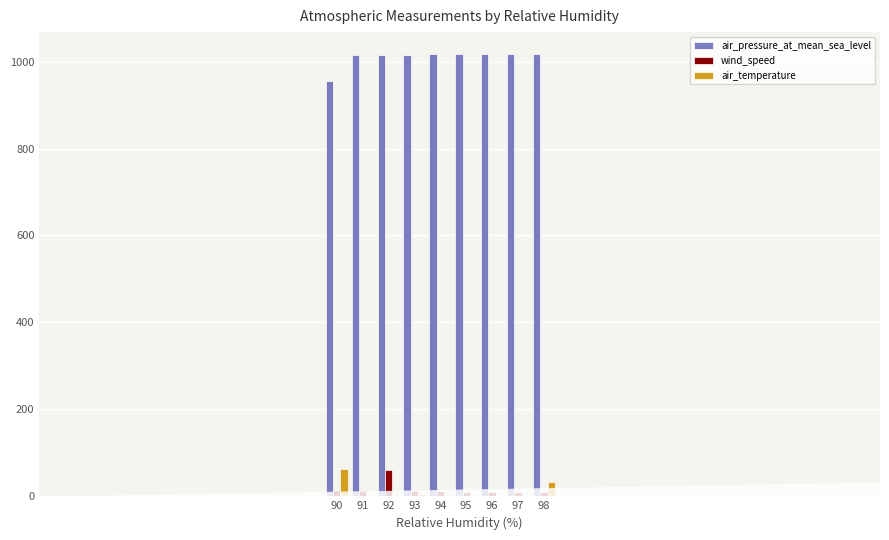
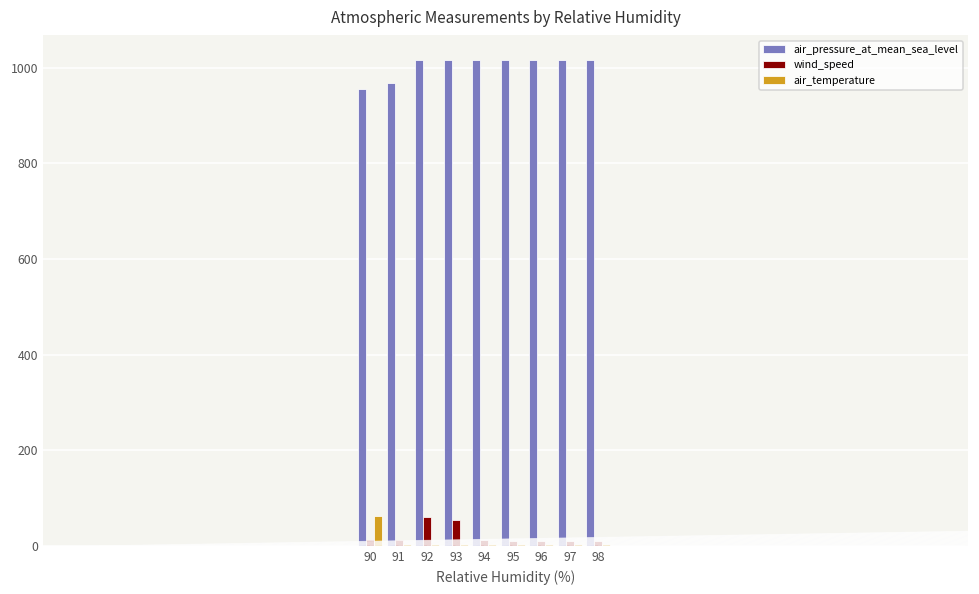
  {
    "air_pressure_at_mean_sea_level": {
      "90": 950,
-     "91": 1020,
+     "91": 970,
      "92": 1020,
      "93": 1020,
      "94": 1020,
      "95": 1020,
      "96": 1020,
      "97": 1020,
      "98": 1020
    },
    "wind_speed": {
      "90": 10,
      "91": 10,
      "92": 60,
-     "93": 10,
+     "93": 50,
      "94": 10,
      "95": 10,
      "96": 10,
      "97": 10,
      "98": 10
    },
    "air_temperature": {
      "90": 60,
-     "98": 30
+     "98": 0
    }
  }
